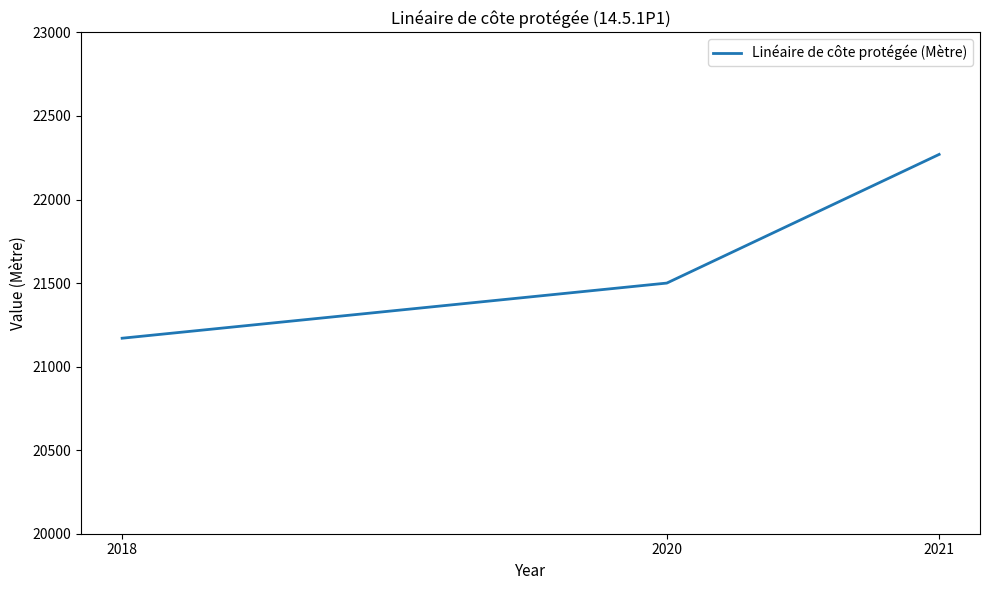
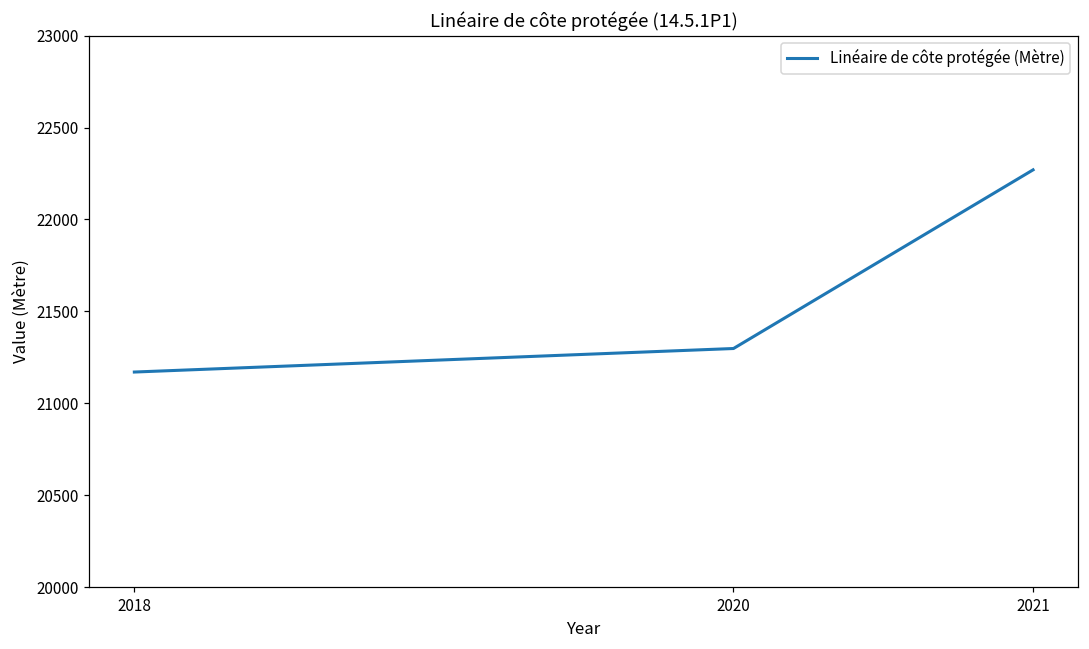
  {
    "2018": 21170,
-   "2020": 21500,
+   "2020": 21300,
    "2021": 22270
  }
